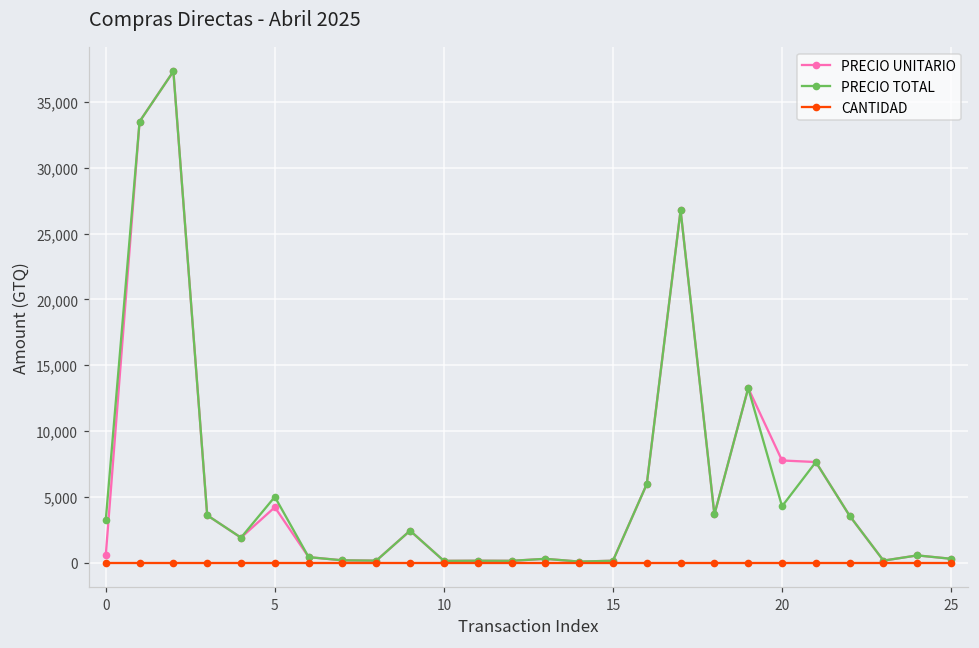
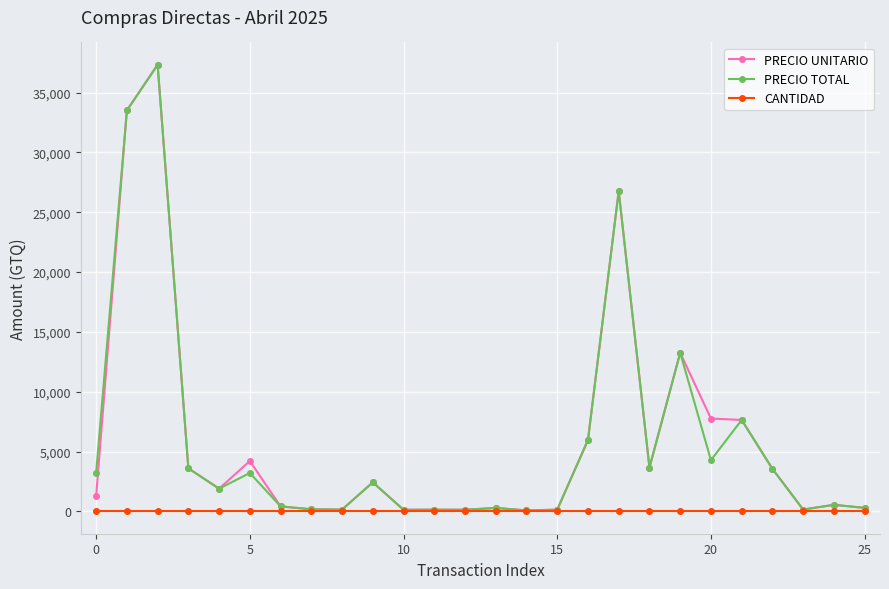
  {
    "PRECIO UNITARIO": {
-     "0": "600",
+     "0": "1,300",
      "5": "4,200",
      "20": "7,800"
    },
    "PRECIO TOTAL": {
      "0": "3,200",
-     "5": "5,000",
+     "5": "3,200",
      "20": "4,300"
    },
    "CANTIDAD": {
      "0": "0",
      "5": "0",
      "20": "0",
      "25": "0"
    }
  }
